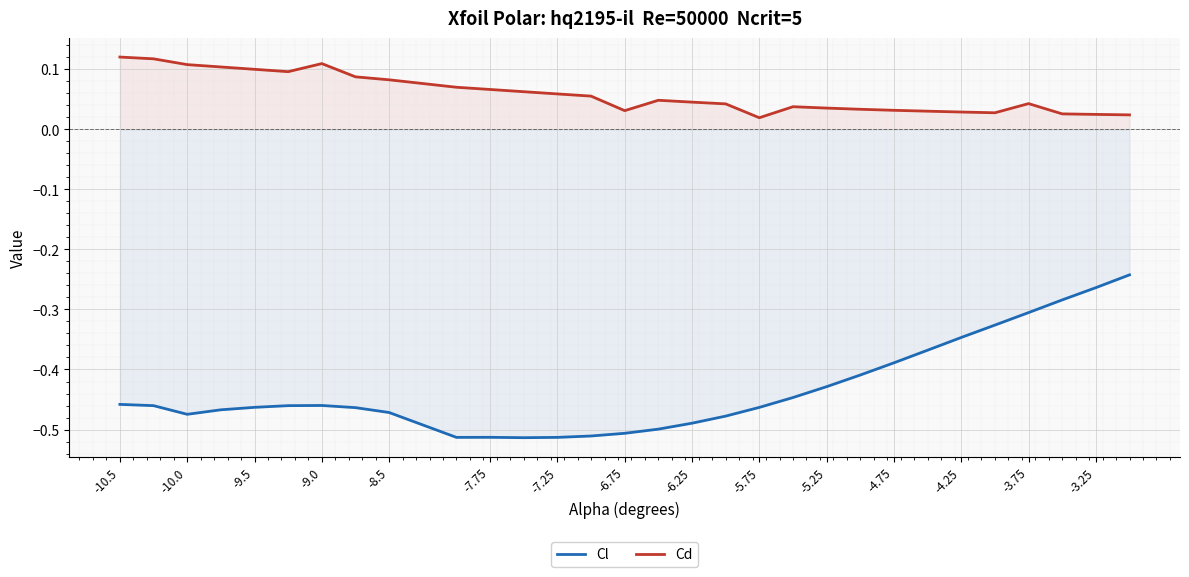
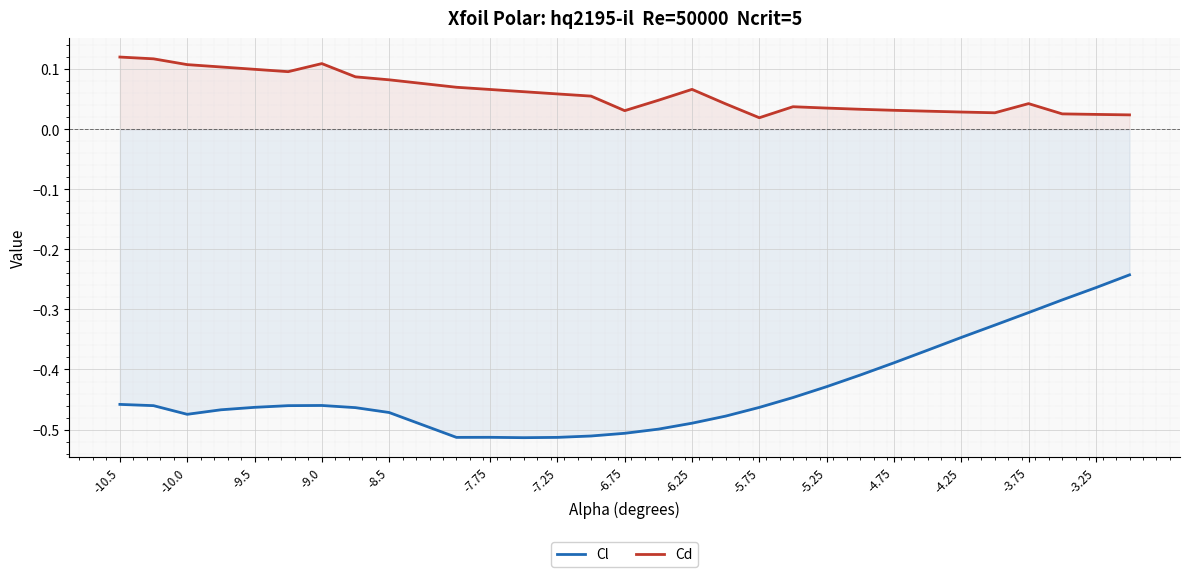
  {
    "Cd": {
      "-10.5": 0.12,
      "-10.0": 0.11,
      "-9.5": 0.10,
      "-9.0": 0.11,
      "-8.5": 0.08,
      "-7.75": 0.07,
      "-7.25": 0.06,
      "-6.75": 0.03,
-     "-6.25": 0.04,
+     "-6.25": 0.07,
      "-5.75": 0.02,
      "-5.25": 0.04,
      "-4.75": 0.03,
      "-4.25": 0.03,
      "-3.75": 0.04,
      "-3.25": 0.02
    }
  }
